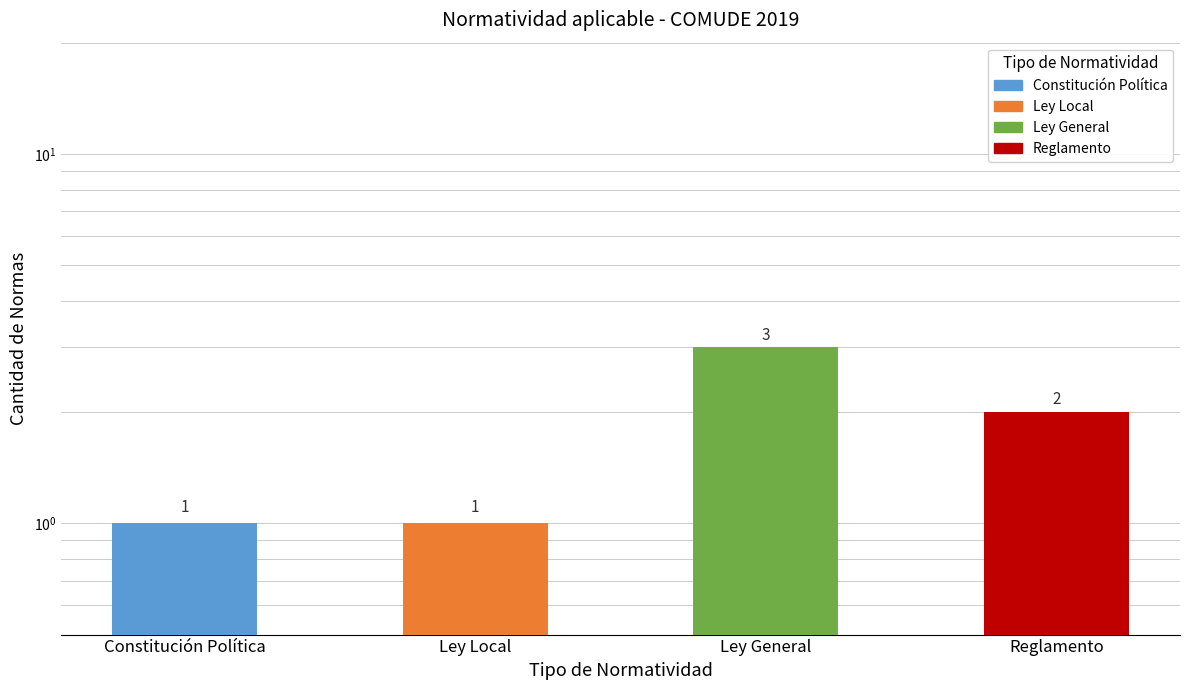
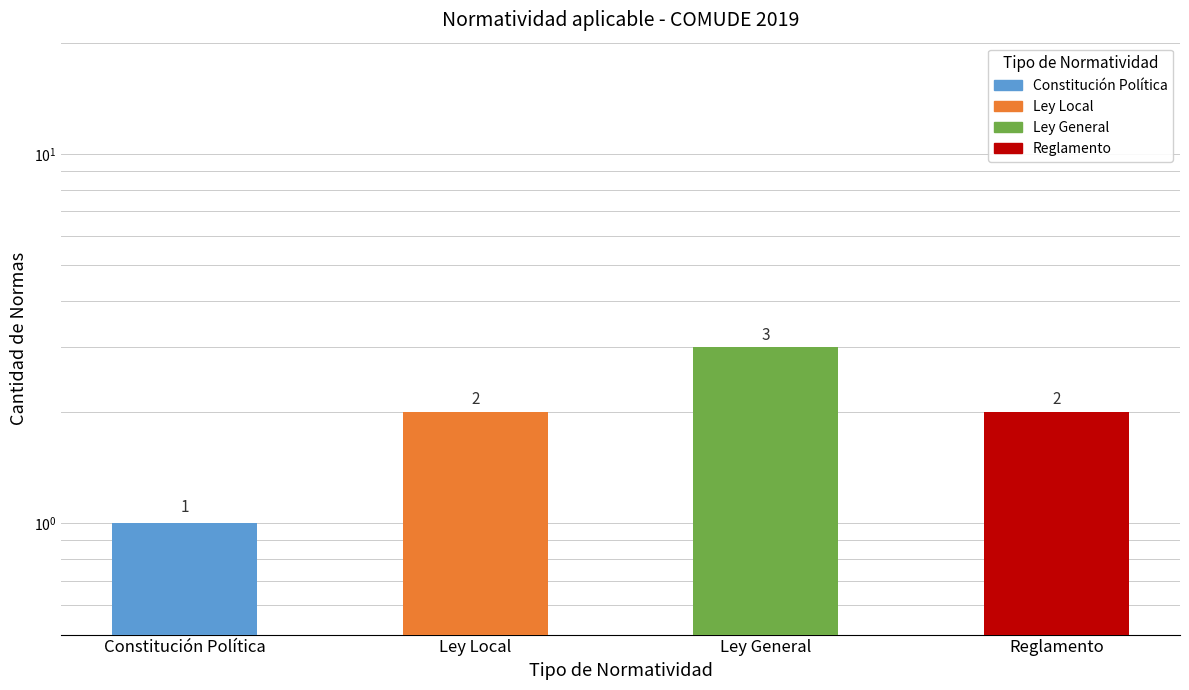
  {
    "Constitución Política": 1,
-   "Ley Local": 1,
+   "Ley Local": 2,
    "Ley General": 3,
    "Reglamento": 2
  }
